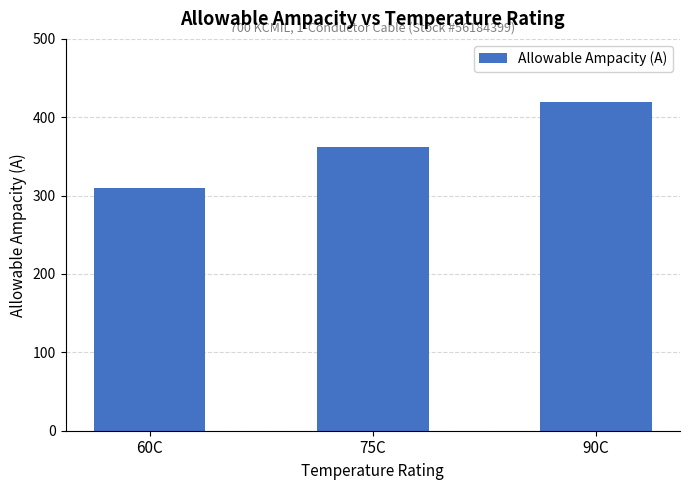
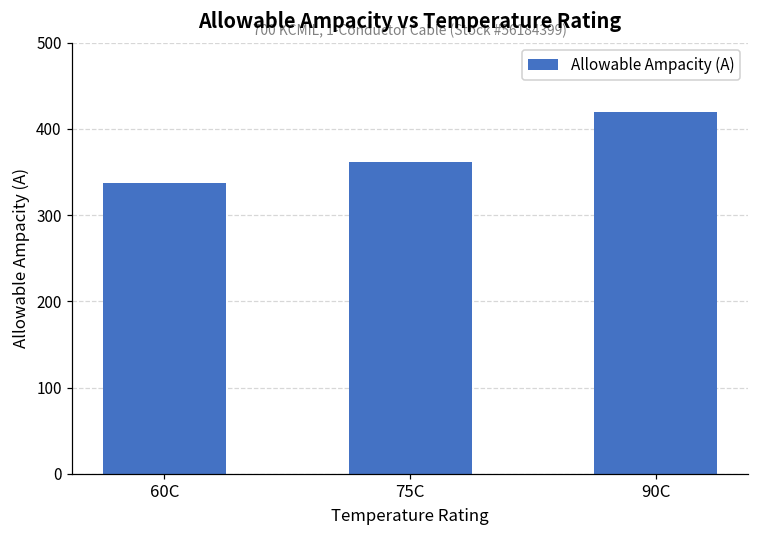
  {
-   "60C": 310,
+   "60C": 340,
    "75C": 360,
    "90C": 420
  }
